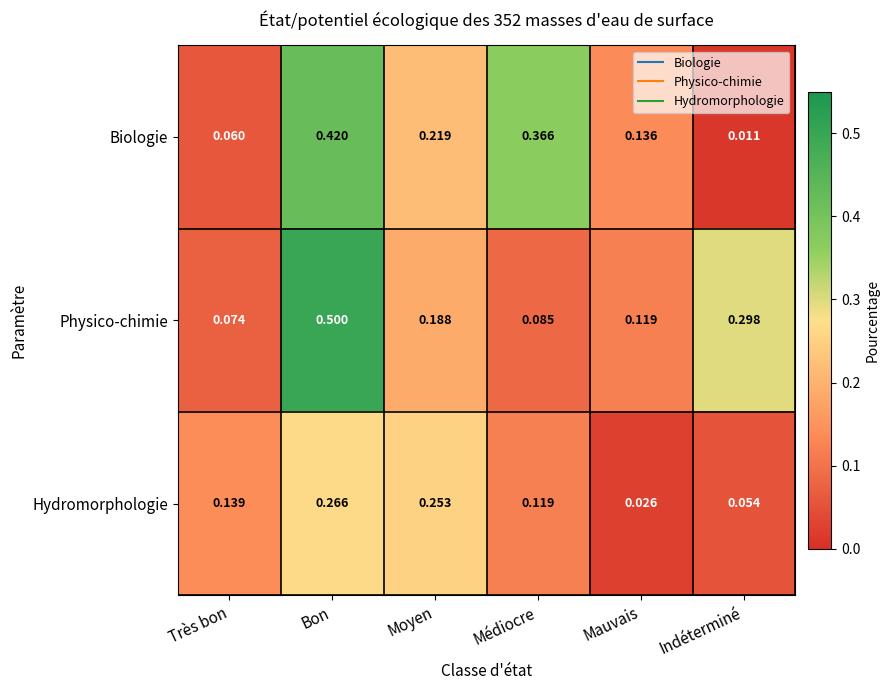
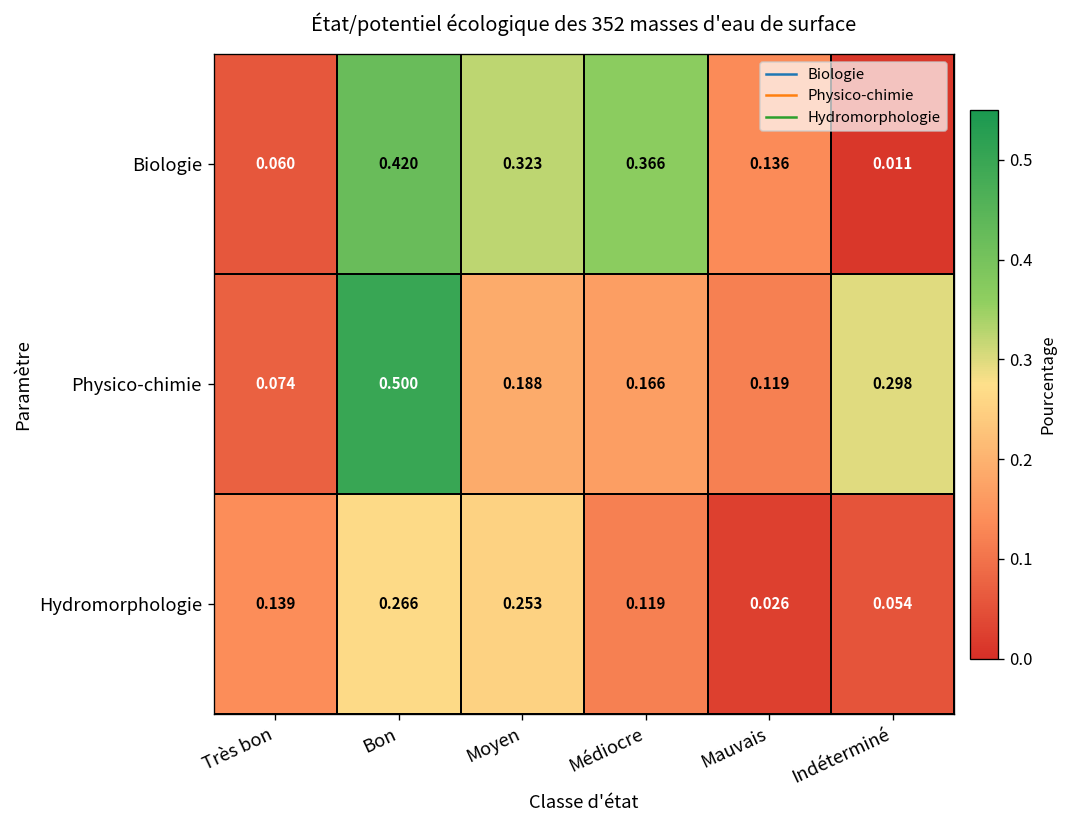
  {
    "Biologie": {
      "Très bon": 0.060,
      "Bon": 0.420,
-     "Moyen": 0.219,
+     "Moyen": 0.323,
      "Médiocre": 0.366,
      "Mauvais": 0.136,
      "Indéterminé": 0.011
    },
    "Physico-chimie": {
      "Très bon": 0.074,
      "Bon": 0.500,
      "Moyen": 0.188,
-     "Médiocre": 0.085,
+     "Médiocre": 0.166,
      "Mauvais": 0.119,
      "Indéterminé": 0.298
    },
    "Hydromorphologie": {
      "Très bon": 0.139,
      "Bon": 0.266,
      "Moyen": 0.253,
      "Médiocre": 0.119,
      "Mauvais": 0.026,
      "Indéterminé": 0.054
    }
  }
